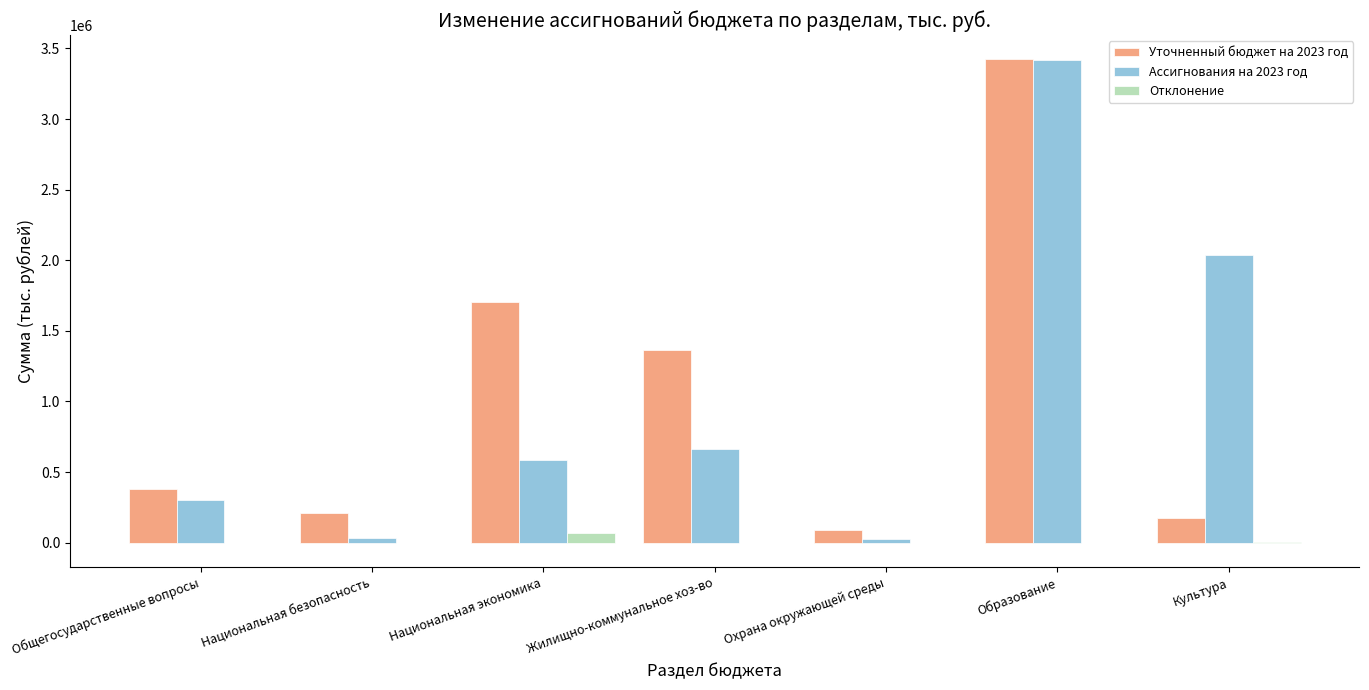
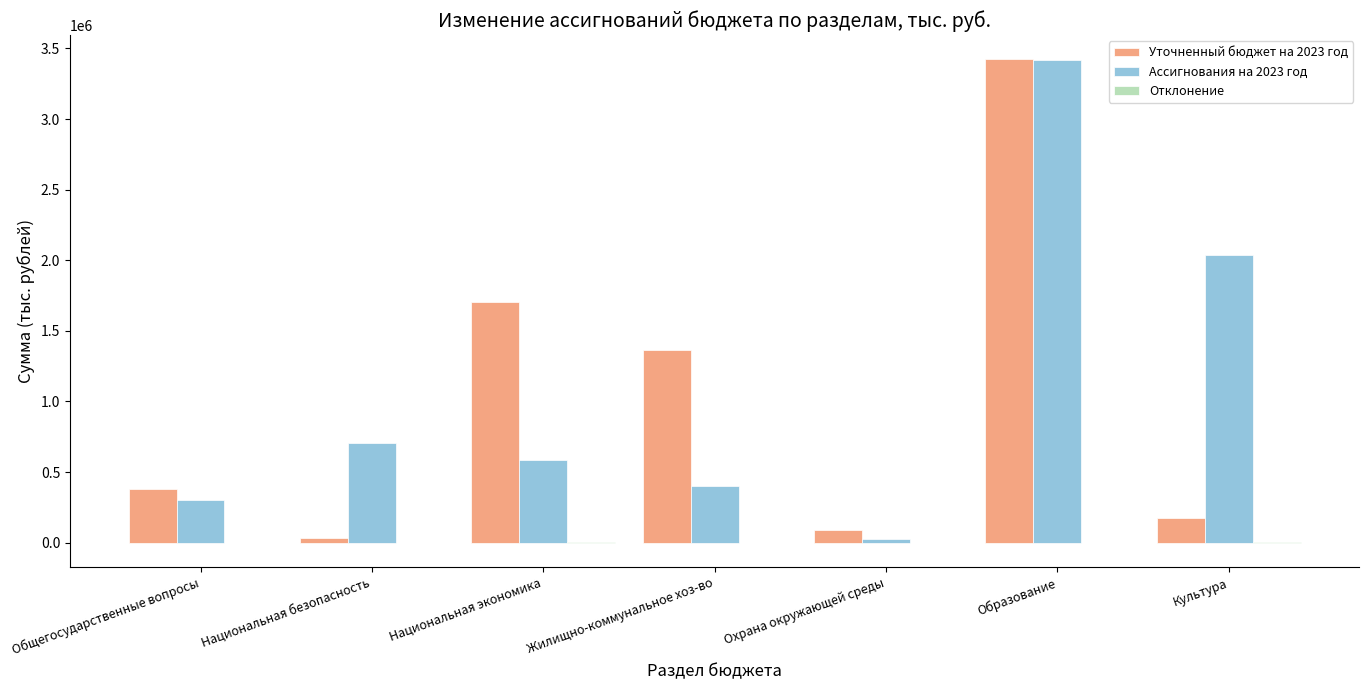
  {
    "Уточненный бюджет на 2023 год": {
      "Общегосударственные вопросы": 380000,
-     "Национальная безопасность": 210000,
+     "Национальная безопасность": 30000,
      "Национальная экономика": 1710000,
      "Жилищно-коммунальное хоз-во": 1360000,
      "Охрана окружающей среды": 90000,
      "Образование": 3420000,
      "Культура": 170000
    },
    "Ассигнования на 2023 год": {
      "Общегосударственные вопросы": 300000,
-     "Национальная безопасность": 30000,
+     "Национальная безопасность": 710000,
      "Национальная экономика": 580000,
-     "Жилищно-коммунальное хоз-во": 670000,
+     "Жилищно-коммунальное хоз-во": 400000,
      "Охрана окружающей среды": 30000,
      "Образование": 3420000,
      "Культура": 2040000
    },
    "Отклонение": {
      "Национальная безопасность": 0,
-     "Национальная экономика": 70000,
+     "Национальная экономика": 0,
      "Охрана окружающей среды": 0
    }
  }
